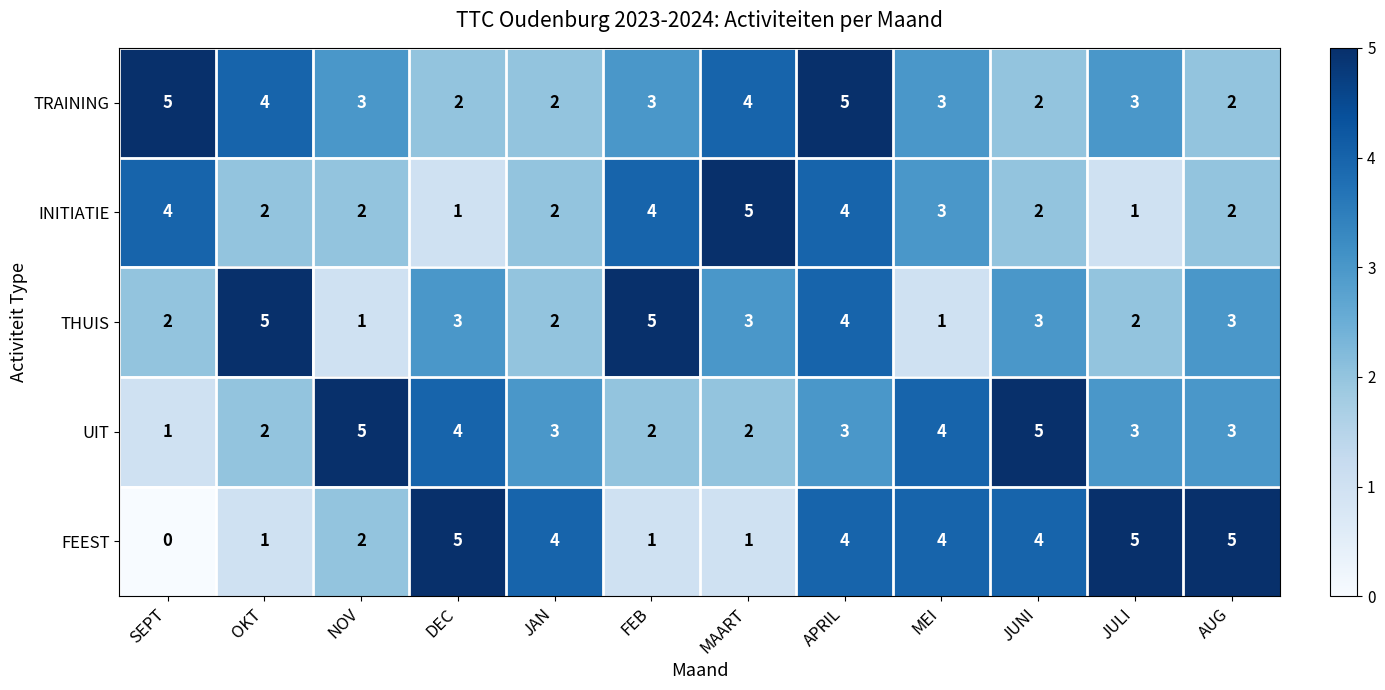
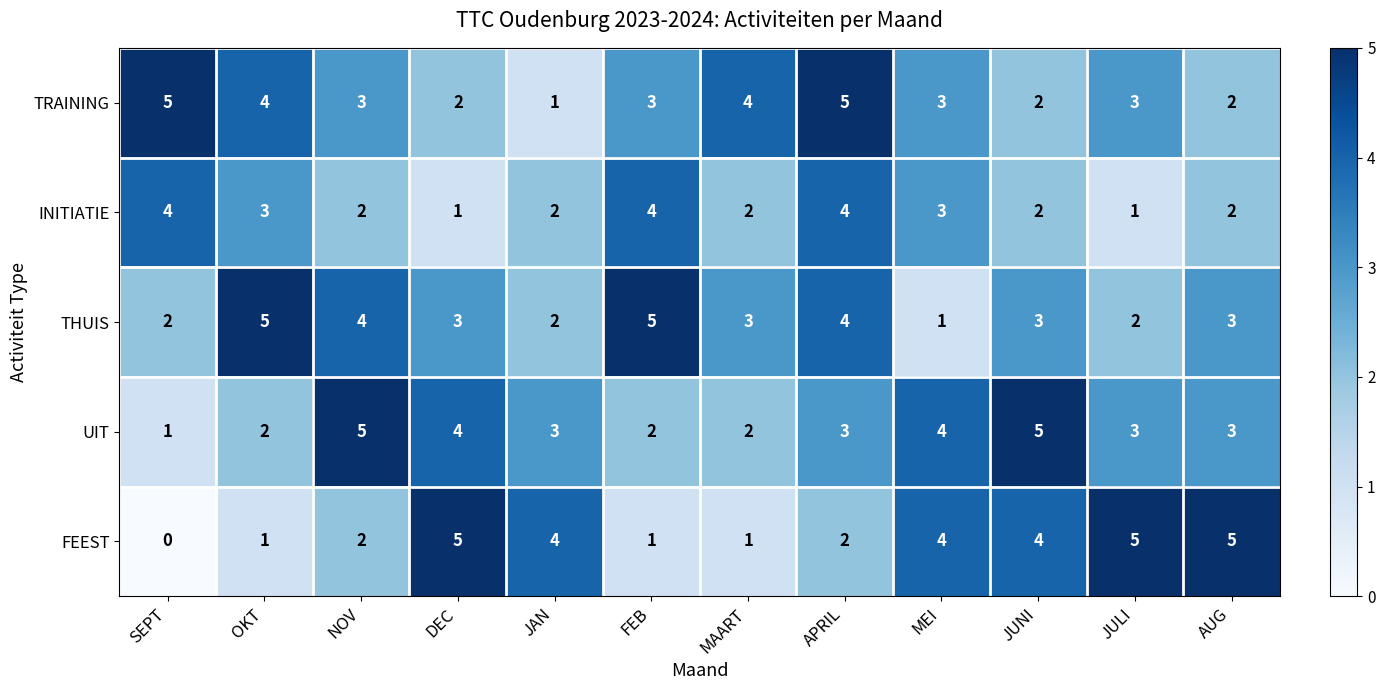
  {
    "TRAINING": {
      "SEPT": 5,
      "OKT": 4,
      "NOV": 3,
      "DEC": 2,
-     "JAN": 2,
+     "JAN": 1,
      "FEB": 3,
      "MAART": 4,
      "APRIL": 5,
      "MEI": 3,
      "JUNI": 2,
      "JULI": 3,
      "AUG": 2
    },
    "INITIATIE": {
      "SEPT": 4,
-     "OKT": 2,
+     "OKT": 3,
      "NOV": 2,
      "DEC": 1,
      "JAN": 2,
      "FEB": 4,
-     "MAART": 5,
+     "MAART": 2,
      "APRIL": 4,
      "MEI": 3,
      "JUNI": 2,
      "JULI": 1,
      "AUG": 2
    },
    "THUIS": {
      "SEPT": 2,
      "OKT": 5,
-     "NOV": 1,
+     "NOV": 4,
      "DEC": 3,
      "JAN": 2,
      "FEB": 5,
      "MAART": 3,
      "APRIL": 4,
      "MEI": 1,
      "JUNI": 3,
      "JULI": 2,
      "AUG": 3
    },
    "UIT": {
      "SEPT": 1,
      "OKT": 2,
      "NOV": 5,
      "DEC": 4,
      "JAN": 3,
      "FEB": 2,
      "MAART": 2,
      "APRIL": 3,
      "MEI": 4,
      "JUNI": 5,
      "JULI": 3,
      "AUG": 3
    },
    "FEEST": {
      "SEPT": 0,
      "OKT": 1,
      "NOV": 2,
      "DEC": 5,
      "JAN": 4,
      "FEB": 1,
      "MAART": 1,
-     "APRIL": 4,
+     "APRIL": 2,
      "MEI": 4,
      "JUNI": 4,
      "JULI": 5,
      "AUG": 5
    }
  }
